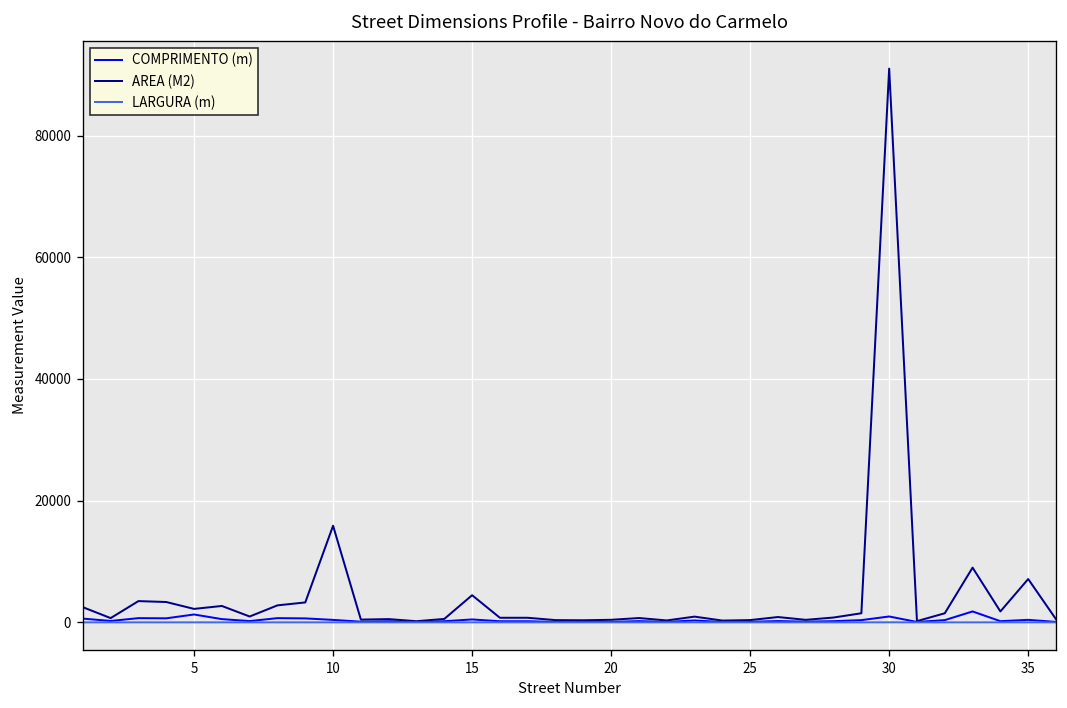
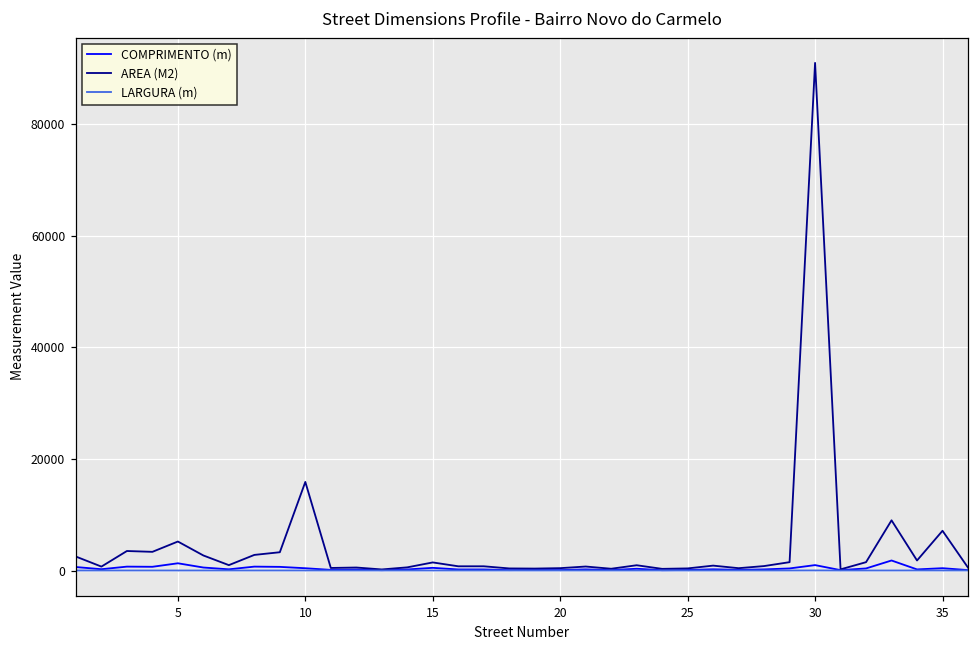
  {
    "COMPRIMENTO (m)": {
      "5": 1000,
      "30": 1000
    },
    "AREA (M2)": {
-     "5": 2000,
+     "5": 5000,
      "10": 16000,
-     "15": 4000,
+     "15": 1000,
      "30": 91000,
      "35": 7000
    },
    "LARGURA (m)": {
      "5": 0,
      "30": 0
    }
  }
